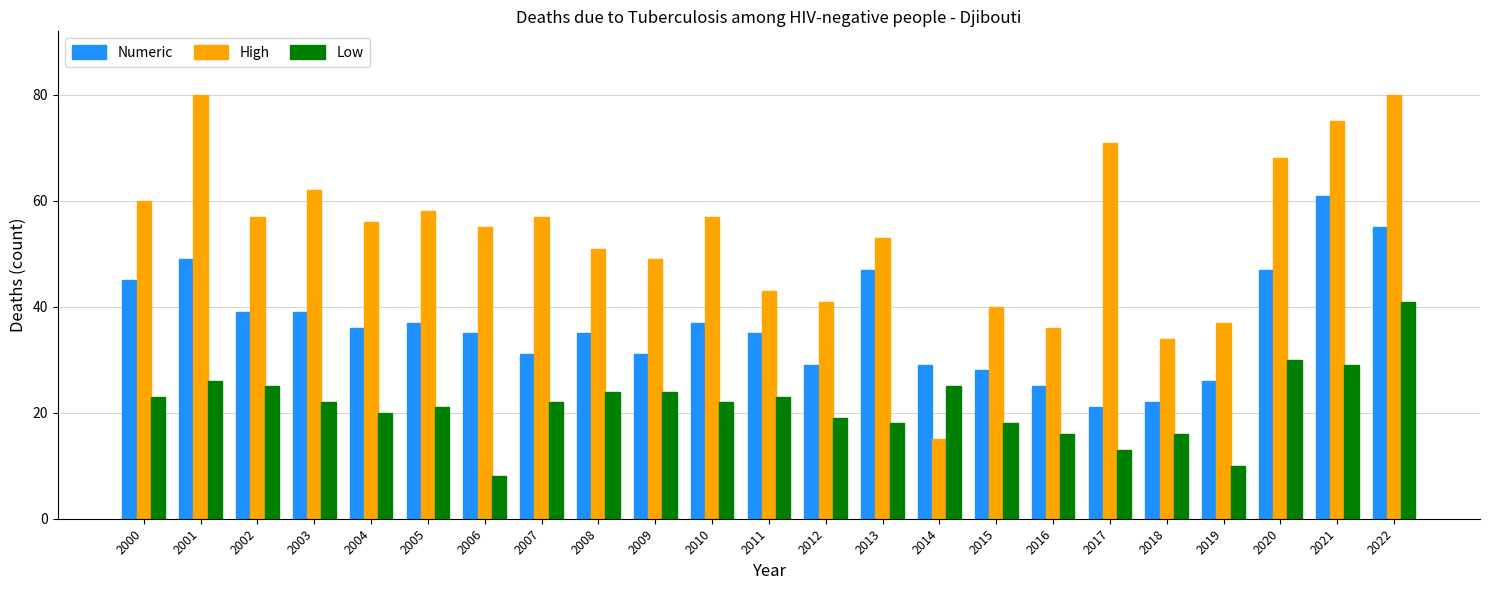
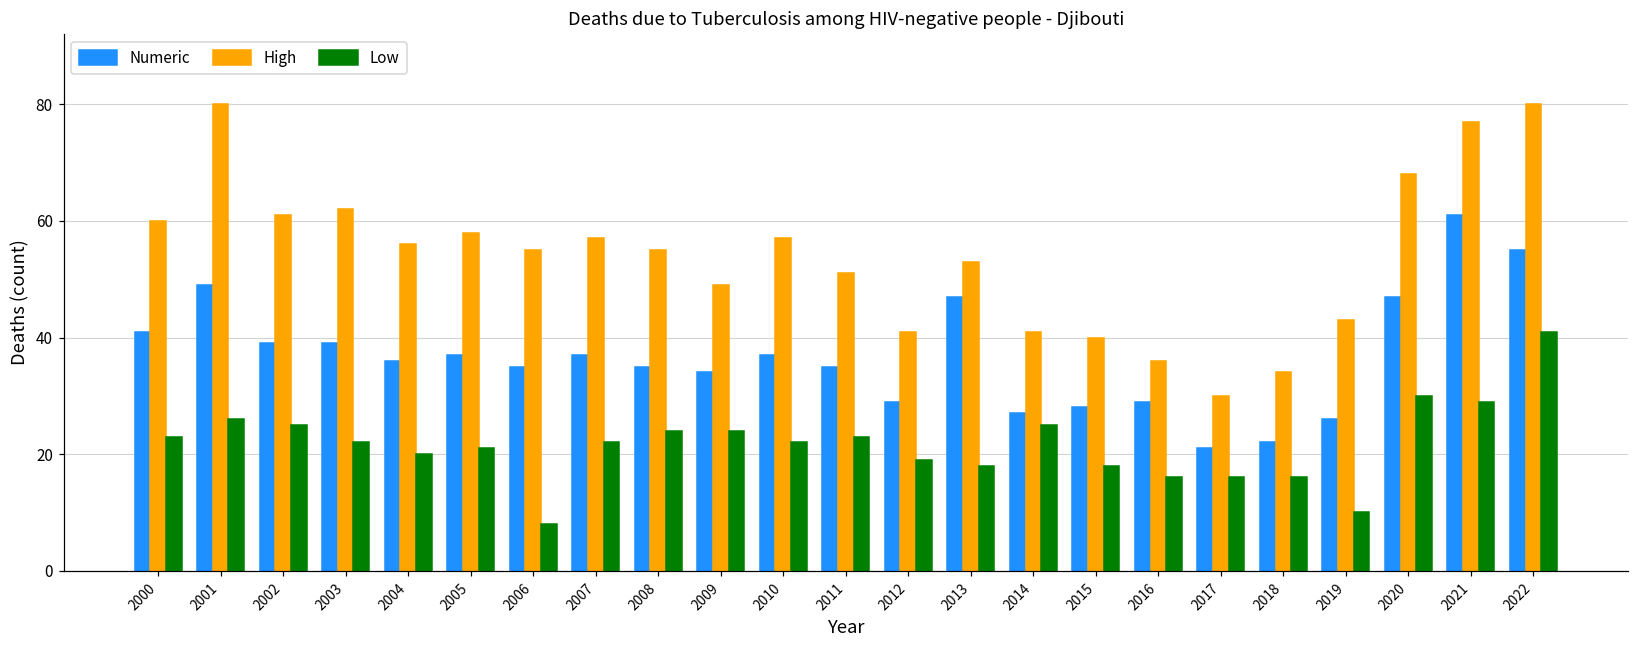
  {
    "Numeric": {
-     "2000": 45,
+     "2000": 41,
      "2001": 49,
      "2002": 39,
      "2003": 39,
      "2004": 36,
      "2005": 37,
      "2006": 35,
-     "2007": 31,
+     "2007": 37,
      "2008": 35,
-     "2009": 31,
+     "2009": 34,
      "2010": 37,
      "2011": 35,
      "2012": 29,
      "2013": 47,
-     "2014": 29,
+     "2014": 27,
      "2015": 28,
-     "2016": 25,
+     "2016": 29,
      "2017": 21,
      "2018": 22,
      "2019": 26,
      "2020": 47,
      "2021": 61,
      "2022": 55
    },
    "High": {
      "2000": 60,
      "2001": 80,
-     "2002": 57,
+     "2002": 61,
      "2003": 62,
      "2004": 56,
      "2005": 58,
      "2006": 55,
      "2007": 57,
-     "2008": 51,
+     "2008": 55,
      "2009": 49,
      "2010": 57,
-     "2011": 43,
+     "2011": 51,
      "2012": 41,
      "2013": 53,
-     "2014": 15,
+     "2014": 41,
      "2015": 40,
      "2016": 36,
-     "2017": 71,
+     "2017": 30,
      "2018": 34,
-     "2019": 37,
+     "2019": 43,
      "2020": 68,
-     "2021": 75,
+     "2021": 77,
      "2022": 80
    },
    "Low": {
      "2000": 23,
      "2001": 26,
      "2002": 25,
      "2003": 22,
      "2004": 20,
      "2005": 21,
      "2006": 8,
      "2007": 22,
      "2008": 24,
      "2009": 24,
      "2010": 22,
      "2011": 23,
      "2012": 19,
      "2013": 18,
      "2014": 25,
      "2015": 18,
      "2016": 16,
-     "2017": 13,
+     "2017": 16,
      "2018": 16,
      "2019": 10,
      "2020": 30,
      "2021": 29,
      "2022": 41
    }
  }
